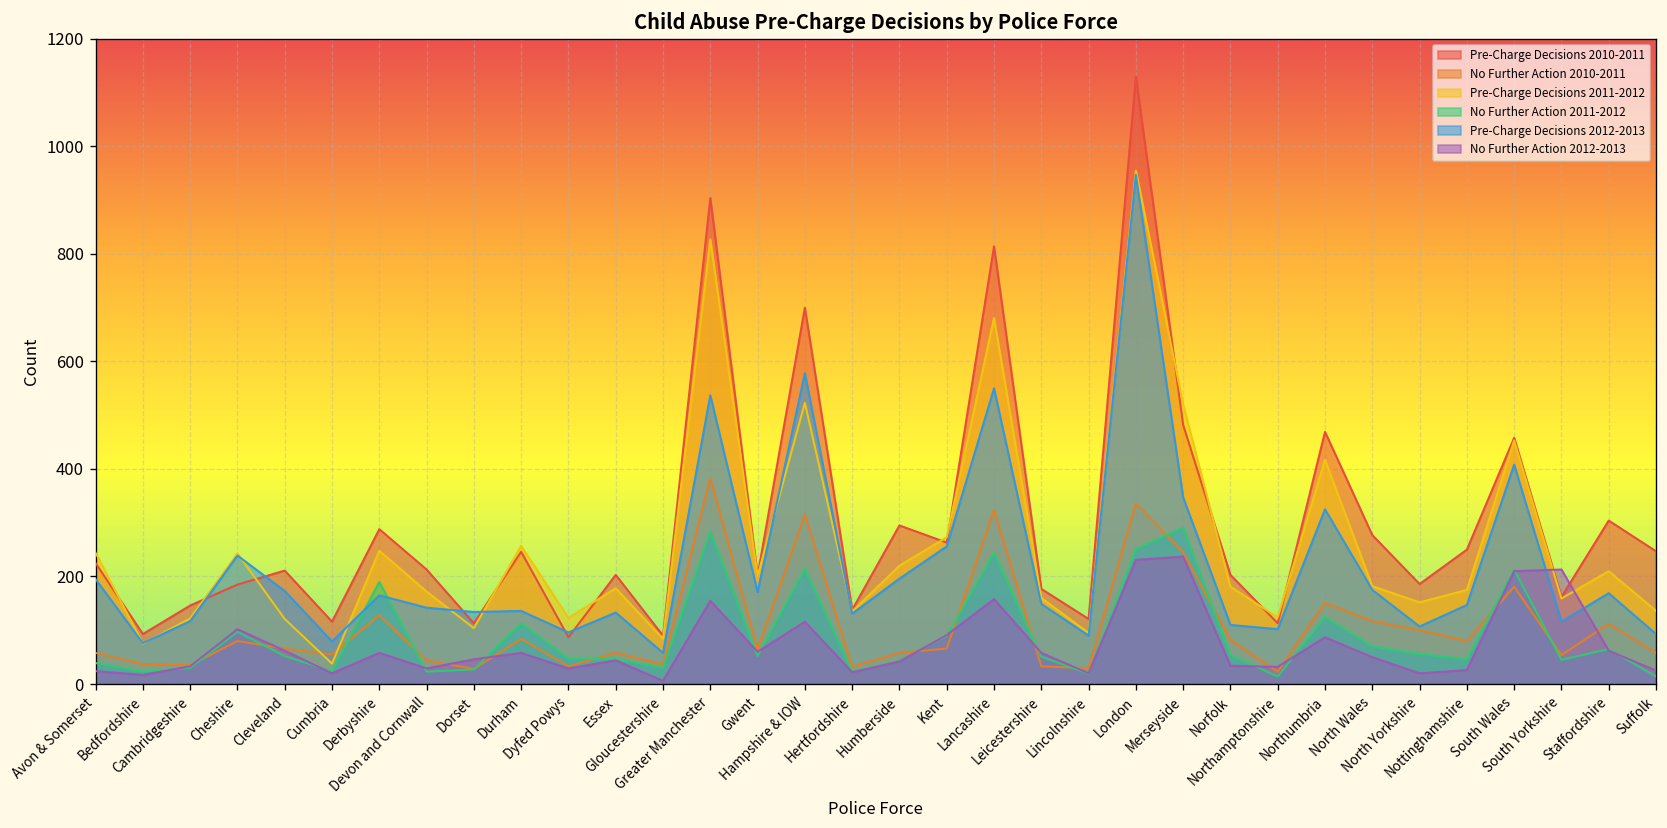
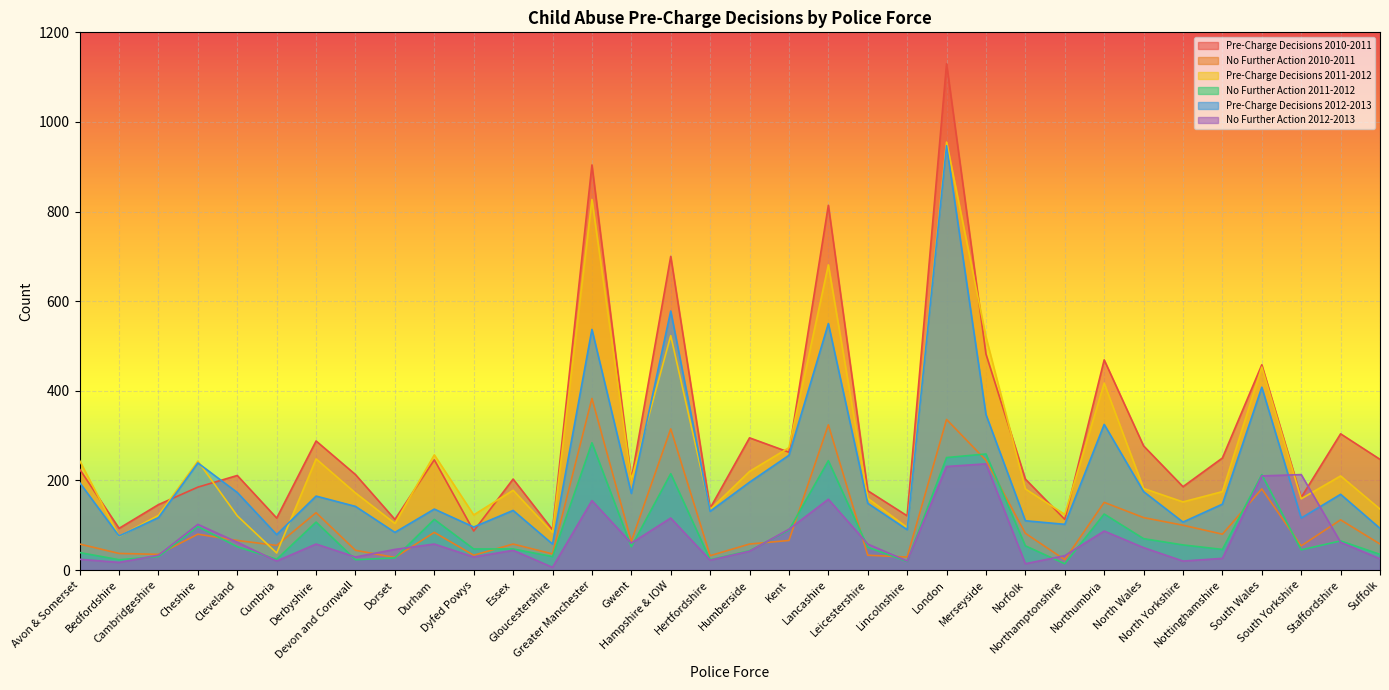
  {
    "Pre-Charge Decisions 2011-2012": {
      "Avon & Somerset": 240,
      "Cleveland": 120,
      "Cumbria": 40,
      "Derbyshire": 250,
      "Devon and Cornwall": 170,
      "Dorset": 100,
      "Durham": 260,
      "Dyfed Powys": 120,
      "Essex": 180,
      "Gloucestershire": 80,
      "Greater Manchester": 830,
      "Hampshire & IOW": 520,
      "Humberside": 220,
      "Kent": 270,
      "Lancashire": 680,
      "Leicestershire": 160,
      "London": 960,
      "Merseyside": 520,
      "Norfolk": 180,
      "Northamptonshire": 120,
      "Northumbria": 420,
      "North Wales": 180,
      "North Yorkshire": 150,
      "Nottinghamshire": 180,
      "Staffordshire": 210,
      "Suffolk": 140
    },
    "No Further Action 2011-2012": {
      "Avon & Somerset": 40,
      "Bedfordshire": 20,
      "Cleveland": 50,
-     "Derbyshire": 190,
+     "Derbyshire": 110,
      "Devon and Cornwall": 20,
      "Durham": 110,
      "Dyfed Powys": 50,
      "Gloucestershire": 30,
      "Greater Manchester": 280,
      "Gwent": 50,
      "Hampshire & IOW": 220,
      "Lancashire": 240,
      "Leicestershire": 50,
      "London": 250,
-     "Merseyside": 290,
+     "Merseyside": 260,
      "Norfolk": 50,
      "Northamptonshire": 10,
      "Northumbria": 130,
      "North Wales": 70,
      "North Yorkshire": 60,
      "Nottinghamshire": 50,
      "South Yorkshire": 50,
-     "Suffolk": 10
+     "Suffolk": 40
    },
    "Pre-Charge Decisions 2012-2013": {
      "Avon & Somerset": 200,
      "Cleveland": 170,
      "Cumbria": 80,
      "Derbyshire": 170,
      "Devon and Cornwall": 140,
-     "Dorset": 130,
+     "Dorset": 80,
      "Durham": 140,
      "Dyfed Powys": 100,
      "Essex": 130,
      "Gloucestershire": 60,
      "Greater Manchester": 540,
      "Gwent": 170,
      "Hampshire & IOW": 580,
      "Humberside": 200,
      "Kent": 260,
      "Lancashire": 550,
      "Leicestershire": 150,
      "London": 950,
      "Merseyside": 350,
      "Norfolk": 110,
      "Northamptonshire": 100,
      "Northumbria": 330,
      "North Wales": 180,
      "North Yorkshire": 110,
      "Nottinghamshire": 150,
      "South Wales": 410,
      "South Yorkshire": 120,
      "Staffordshire": 170,
      "Suffolk": 90
    },
    "No Further Action 2012-2013": {
      "Avon & Somerset": 20,
      "Bedfordshire": 20,
      "Derbyshire": 60,
      "Devon and Cornwall": 30,
      "Dorset": 50,
      "Durham": 60,
      "Gloucestershire": 10,
      "Greater Manchester": 160,
      "Hampshire & IOW": 120,
      "Lancashire": 160,
      "Leicestershire": 60,
      "London": 230,
      "Merseyside": 240,
-     "Norfolk": 30,
+     "Norfolk": 10,
      "Northamptonshire": 30,
      "Northumbria": 90,
      "North Wales": 50,
      "North Yorkshire": 20,
      "Nottinghamshire": 30,
      "South Yorkshire": 210,
      "Suffolk": 30
    }
  }
